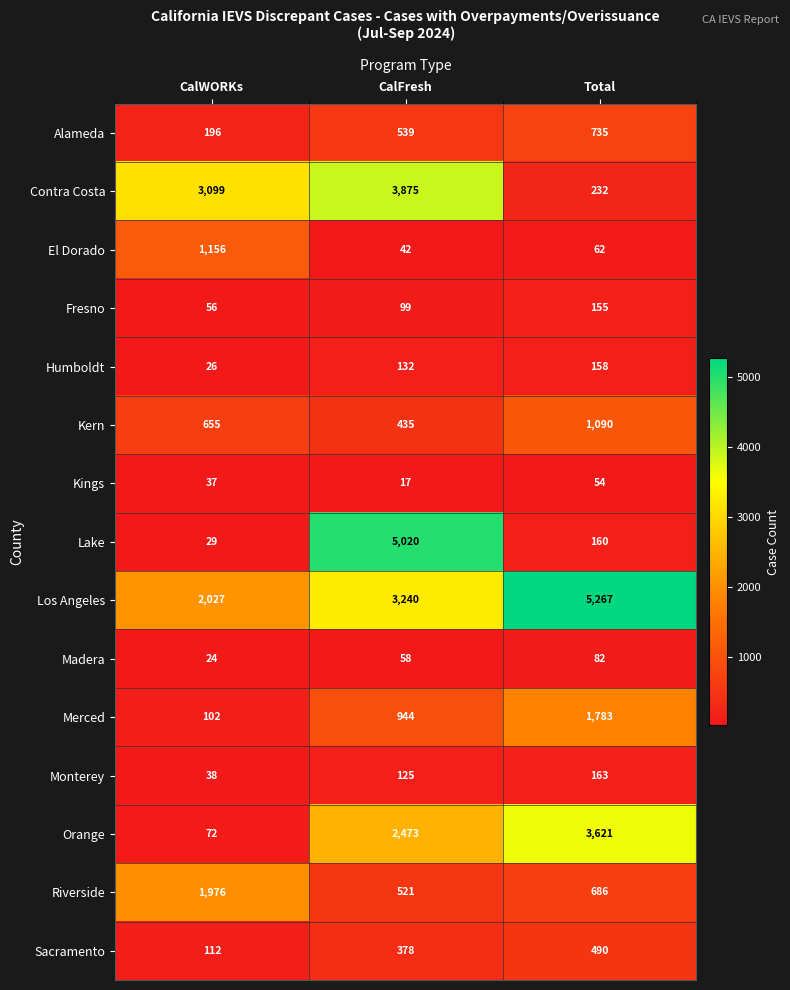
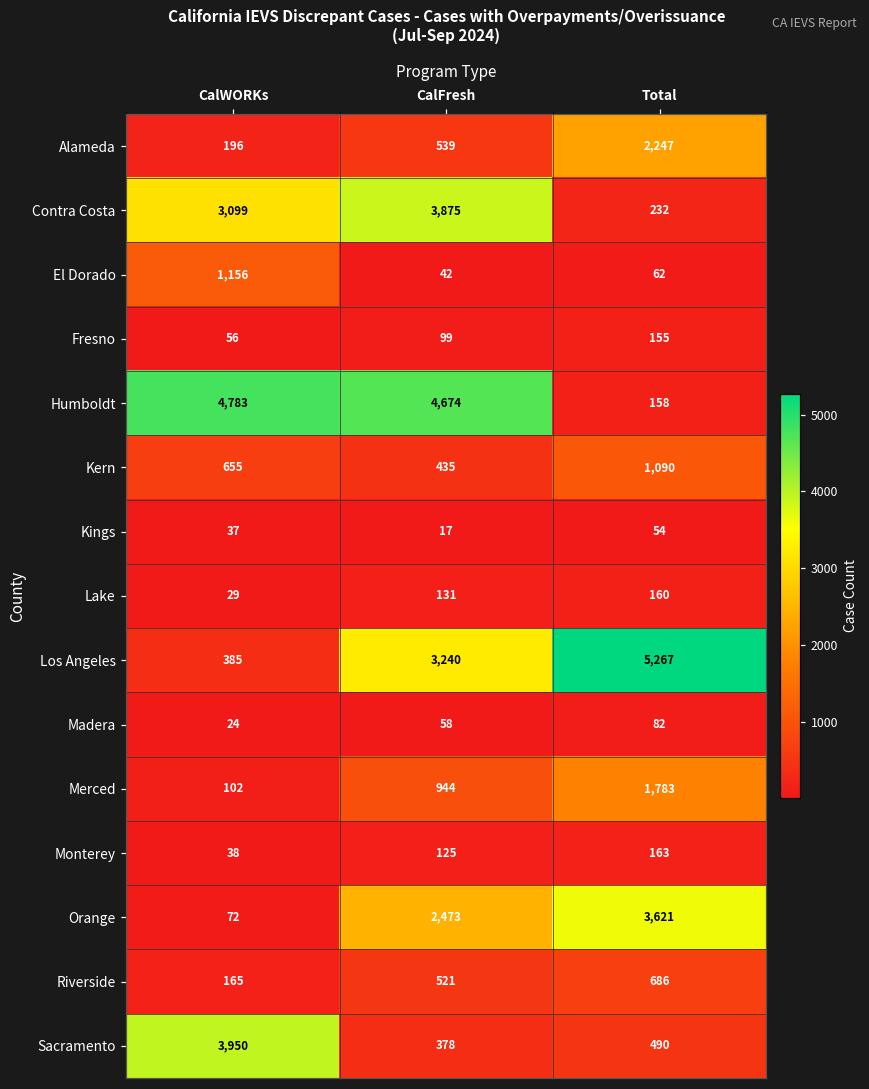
  {
    "Alameda": {
      "CalWORKs": "196",
      "CalFresh": "539",
-     "Total": "735"
+     "Total": "2,247"
    },
    "Contra Costa": {
      "CalWORKs": "3,099",
      "CalFresh": "3,875",
      "Total": "232"
    },
    "El Dorado": {
      "CalWORKs": "1,156",
      "CalFresh": "42",
      "Total": "62"
    },
    "Fresno": {
      "CalWORKs": "56",
      "CalFresh": "99",
      "Total": "155"
    },
    "Humboldt": {
-     "CalWORKs": "26",
-     "CalFresh": "132",
+     "CalWORKs": "4,783",
+     "CalFresh": "4,674",
      "Total": "158"
    },
    "Kern": {
      "CalWORKs": "655",
      "CalFresh": "435",
      "Total": "1,090"
    },
    "Kings": {
      "CalWORKs": "37",
      "CalFresh": "17",
      "Total": "54"
    },
    "Lake": {
      "CalWORKs": "29",
-     "CalFresh": "5,020",
+     "CalFresh": "131",
      "Total": "160"
    },
    "Los Angeles": {
-     "CalWORKs": "2,027",
+     "CalWORKs": "385",
      "CalFresh": "3,240",
      "Total": "5,267"
    },
    "Madera": {
      "CalWORKs": "24",
      "CalFresh": "58",
      "Total": "82"
    },
    "Merced": {
      "CalWORKs": "102",
      "CalFresh": "944",
      "Total": "1,783"
    },
    "Monterey": {
      "CalWORKs": "38",
      "CalFresh": "125",
      "Total": "163"
    },
    "Orange": {
      "CalWORKs": "72",
      "CalFresh": "2,473",
      "Total": "3,621"
    },
    "Riverside": {
-     "CalWORKs": "1,976",
+     "CalWORKs": "165",
      "CalFresh": "521",
      "Total": "686"
    },
    "Sacramento": {
-     "CalWORKs": "112",
+     "CalWORKs": "3,950",
      "CalFresh": "378",
      "Total": "490"
    }
  }
